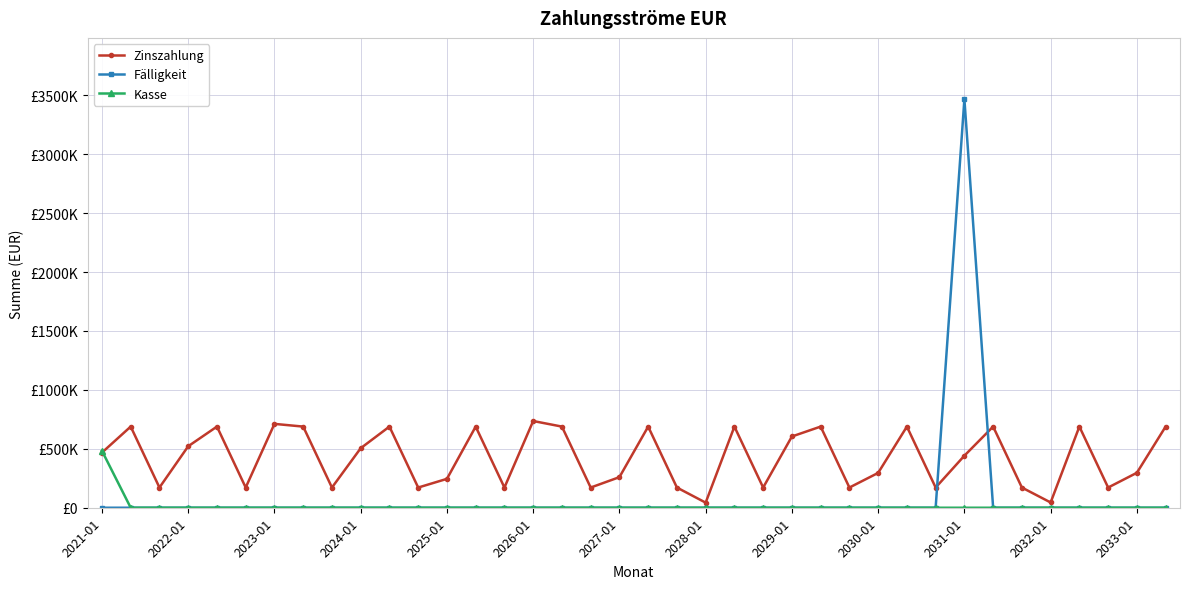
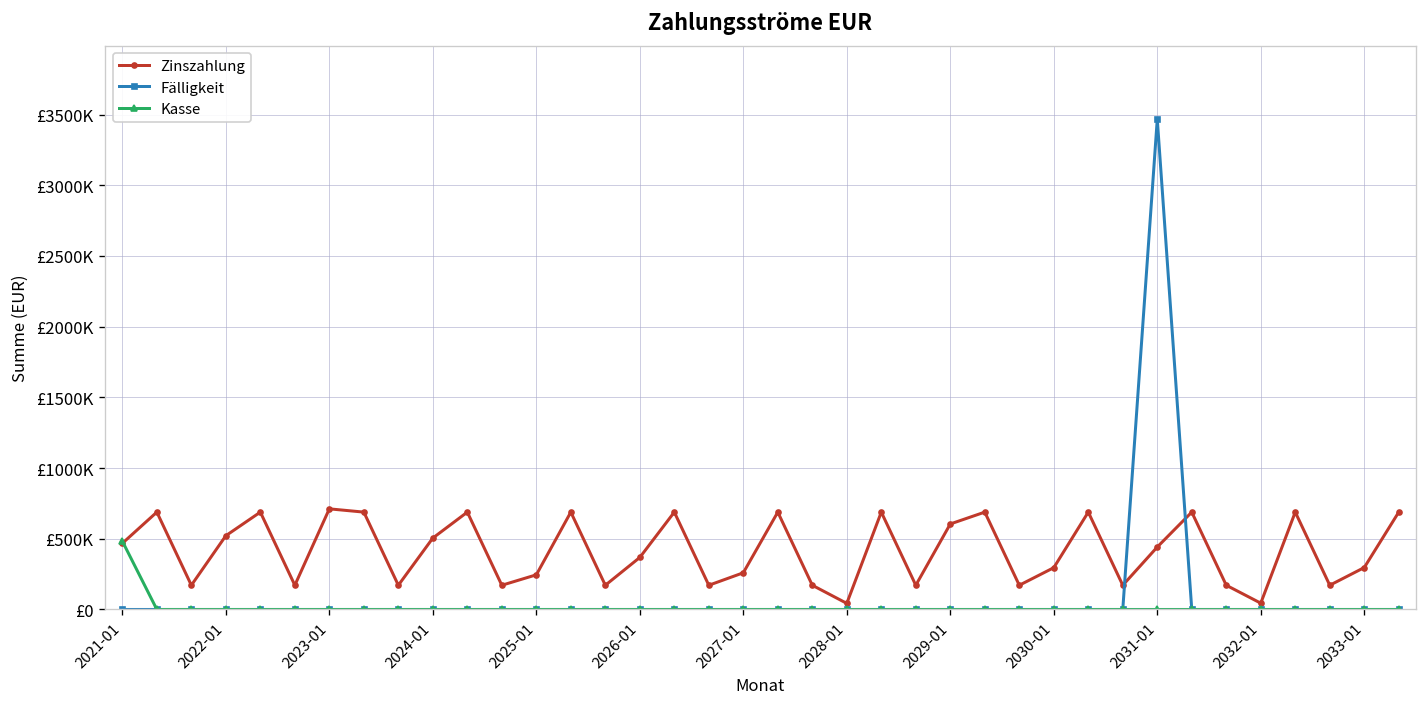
  {
    "Zinszahlung": {
      "2022-01": "£520000",
      "2023-01": "£710000",
      "2024-01": "£510000",
      "2025-01": "£250000",
-     "2026-01": "£740000",
+     "2026-01": "£370000",
      "2027-01": "£260000",
      "2028-01": "£40000",
      "2029-01": "£600000",
      "2030-01": "£300000",
      "2031-01": "£440000",
      "2032-01": "£40000",
      "2033-01": "£300000"
    },
    "Fälligkeit": {
      "2021-01": "£0",
      "2031-01": "£3470000"
    },
    "Kasse": {
      "2031-01": "£0"
    }
  }
